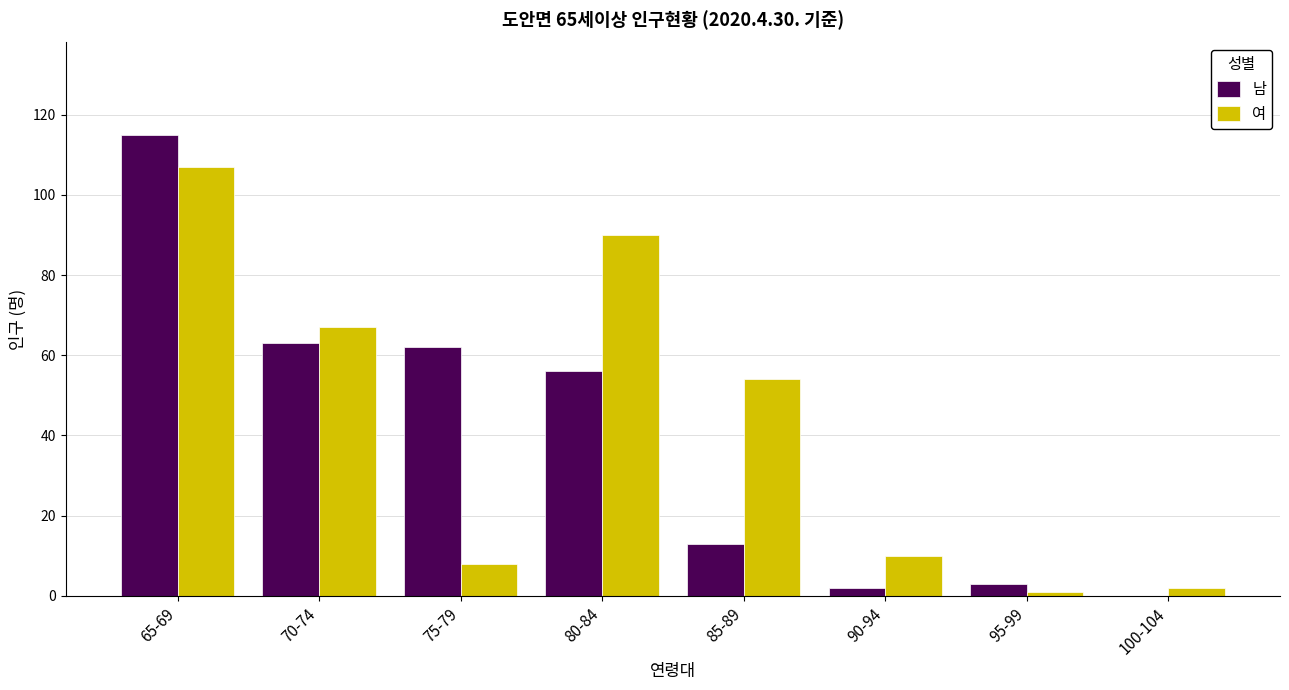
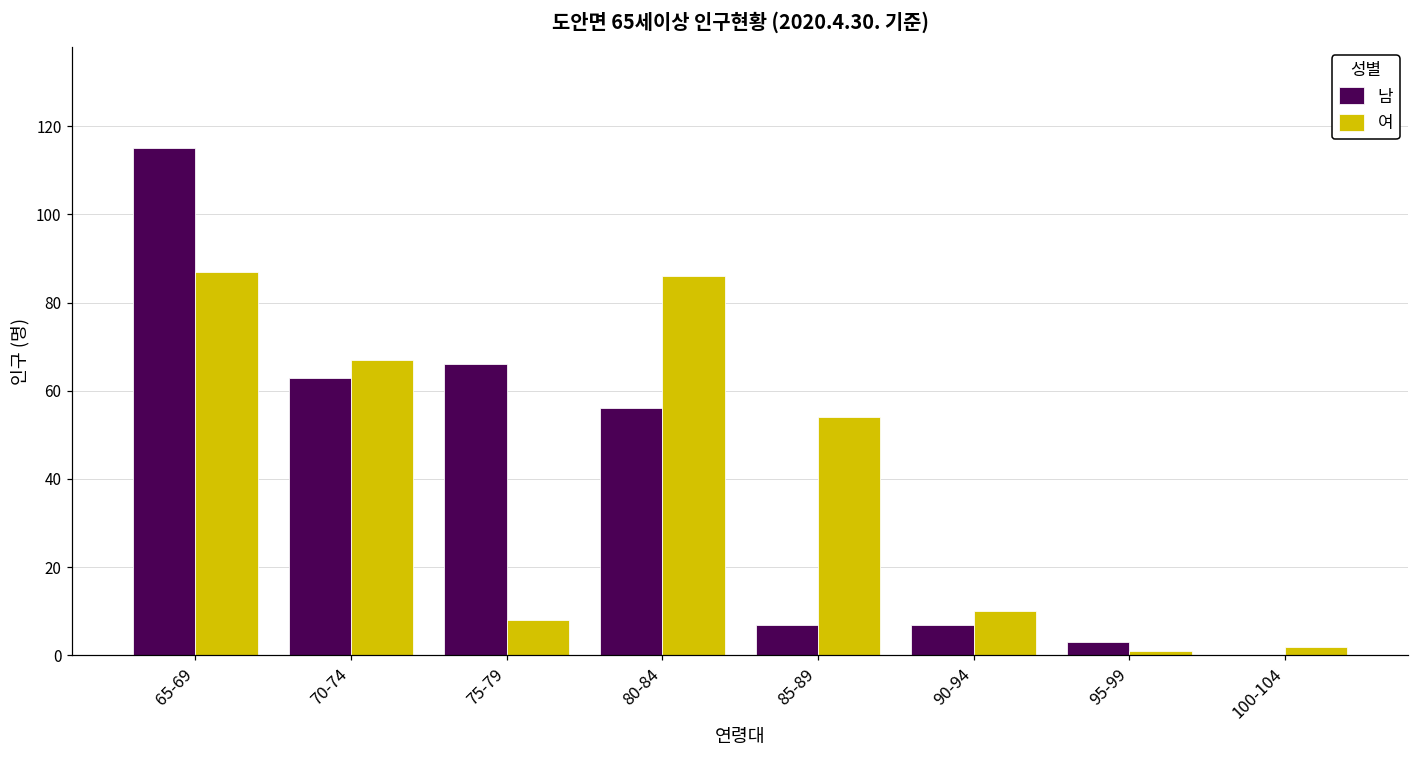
  {
    "남": {
      "65-69": 115,
      "70-74": 63,
-     "75-79": 62,
+     "75-79": 66,
      "80-84": 56,
-     "85-89": 13,
-     "90-94": 2,
+     "85-89": 7,
+     "90-94": 7,
      "95-99": 3,
      "100-104": 0
    },
    "여": {
-     "65-69": 107,
+     "65-69": 87,
      "70-74": 67,
      "75-79": 8,
-     "80-84": 90,
+     "80-84": 86,
      "85-89": 54,
      "90-94": 10,
      "95-99": 1,
      "100-104": 2
    }
  }
